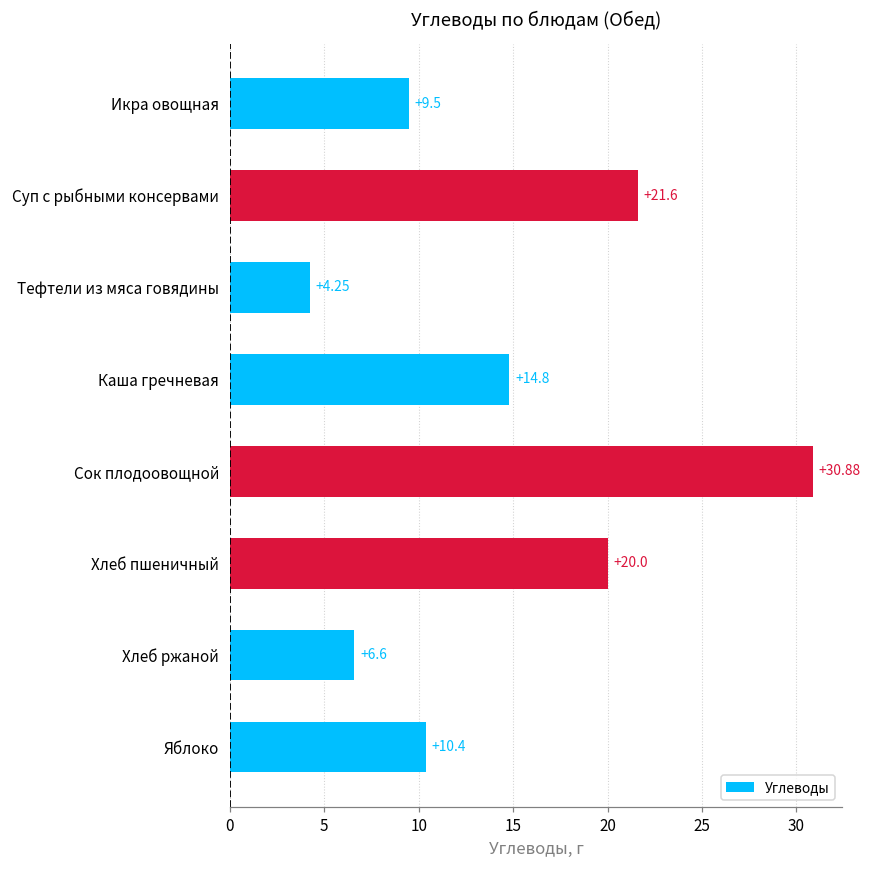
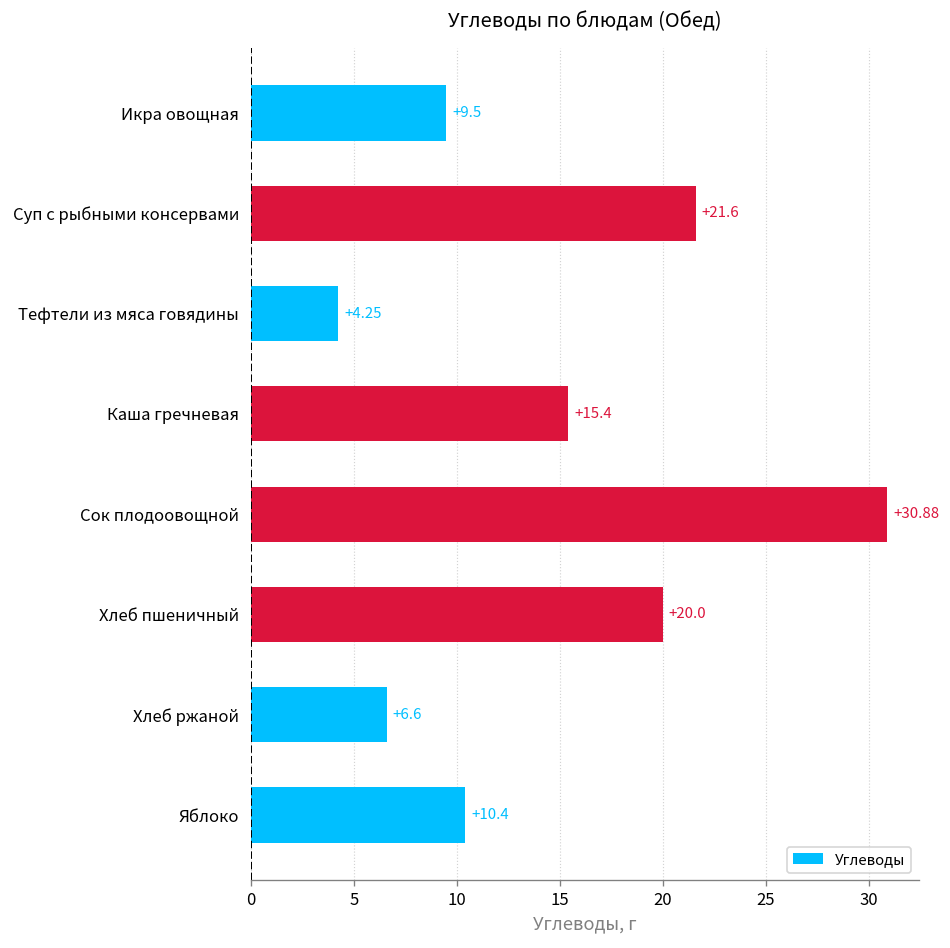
  {
    "Икра овощная": "+9.5",
    "Суп с рыбными консервами": "+21.6",
    "Тефтели из мяса говядины": "+4.25",
-   "Каша гречневая": "+14.8",
+   "Каша гречневая": "+15.4",
    "Сок плодоовощной": "+30.88",
    "Хлеб пшеничный": "+20.0",
    "Хлеб ржаной": "+6.6",
    "Яблоко": "+10.4"
  }
